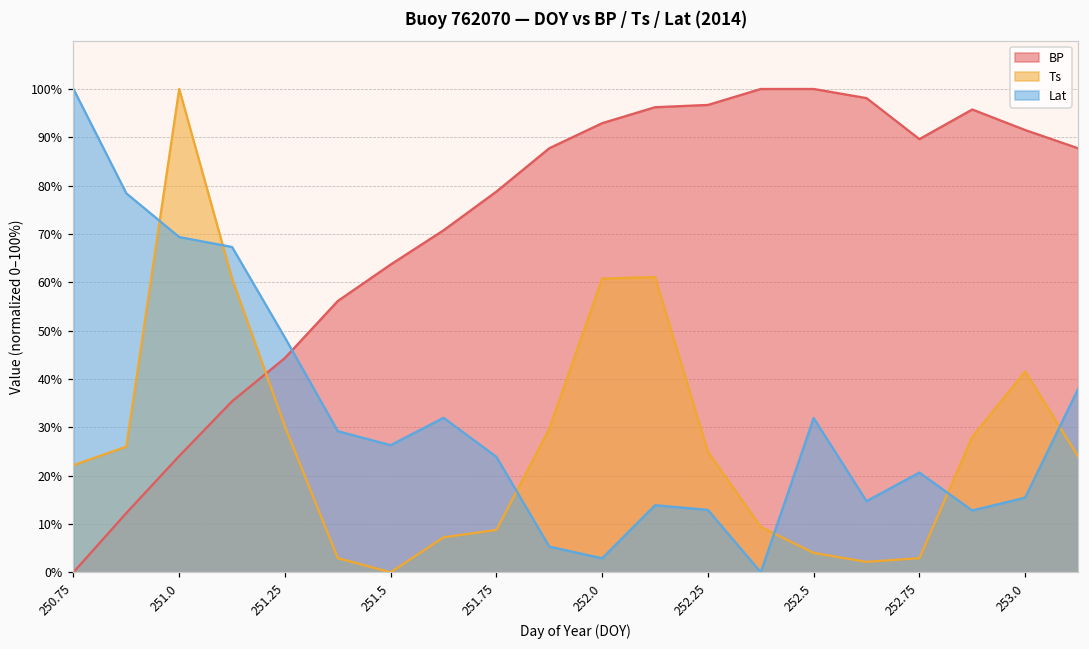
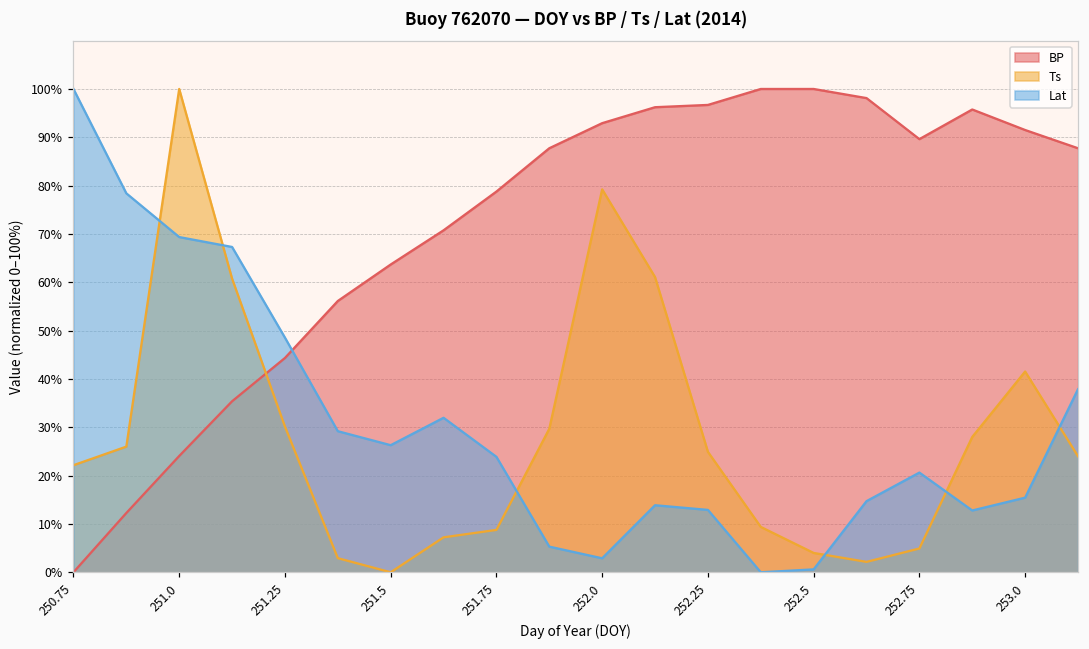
  {
    "BP": {
      "250.75": "0%",
      "251.0": "24%",
      "251.25": "44%",
      "251.5": "64%",
      "251.75": "79%",
      "252.0": "93%",
      "252.25": "97%",
      "252.5": "100%",
      "252.75": "90%",
      "253.0": "92%"
    },
    "Ts": {
      "250.75": "22%",
      "251.0": "100%",
      "251.25": "30%",
      "251.5": "0%",
      "251.75": "9%",
-     "252.0": "61%",
+     "252.0": "79%",
      "252.25": "25%",
      "252.5": "4%",
-     "252.75": "3%",
+     "252.75": "5%",
      "253.0": "42%"
    },
    "Lat": {
      "250.75": "100%",
      "251.0": "69%",
      "251.25": "49%",
      "251.5": "26%",
      "251.75": "24%",
      "252.0": "3%",
      "252.25": "13%",
-     "252.5": "32%",
+     "252.5": "1%",
      "252.75": "21%",
      "253.0": "15%"
    }
  }
